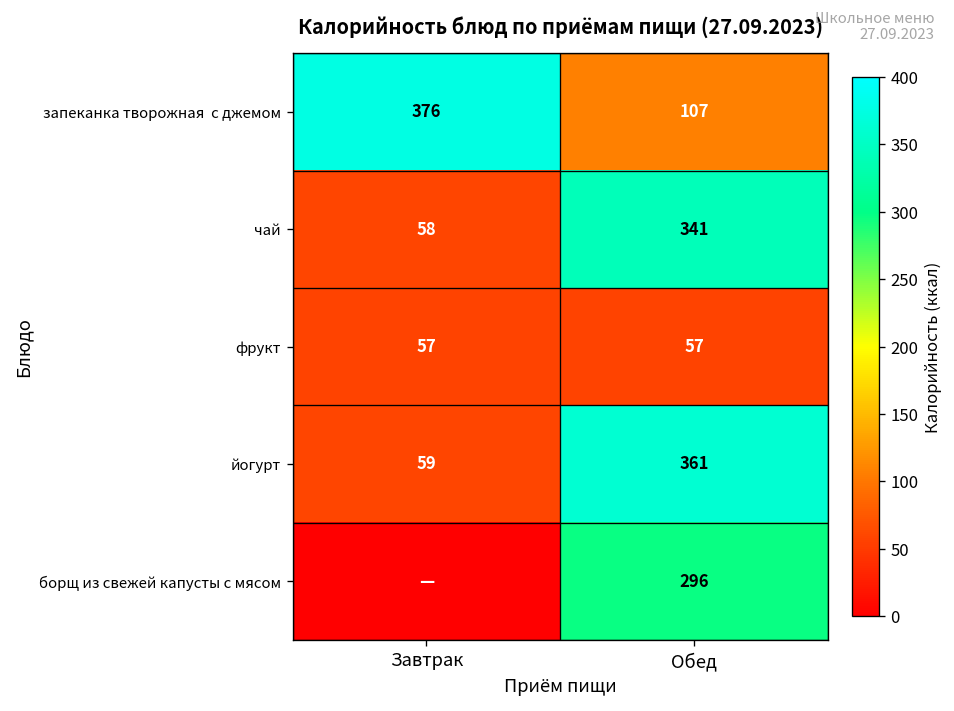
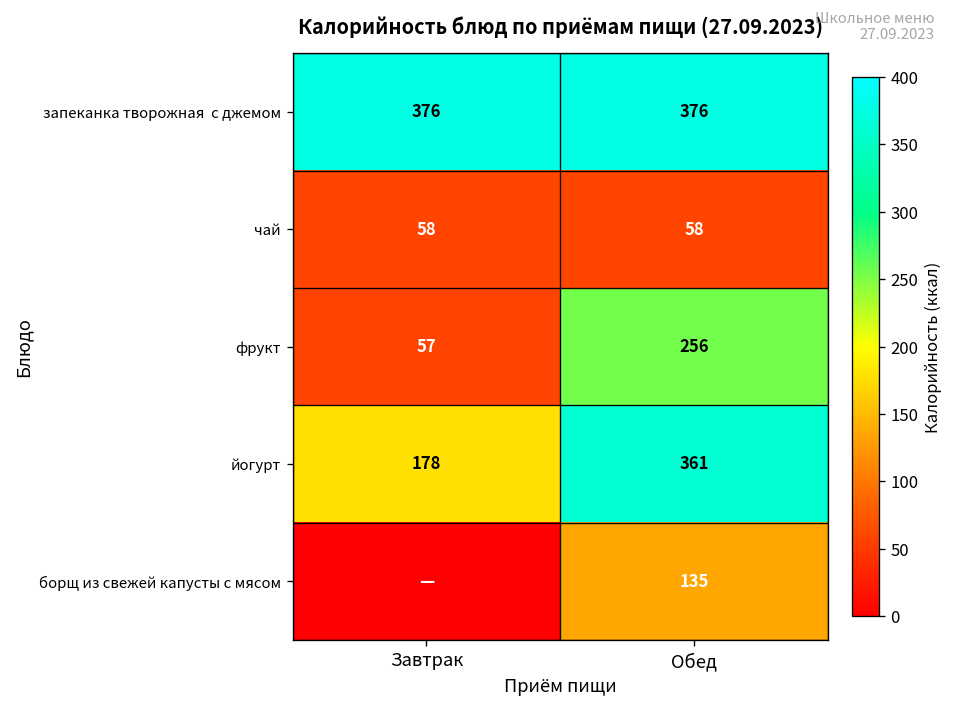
  {
    "запеканка творожная с джемом": {
      "Завтрак": 376,
-     "Обед": 107
+     "Обед": 376
    },
    "чай": {
      "Завтрак": 58,
-     "Обед": 341
+     "Обед": 58
    },
    "фрукт": {
      "Завтрак": 57,
-     "Обед": 57
+     "Обед": 256
    },
    "йогурт": {
-     "Завтрак": 59,
+     "Завтрак": 178,
      "Обед": 361
    },
    "борщ из свежей капусты с мясом": {
-     "Обед": 296
+     "Обед": 135
    }
  }
